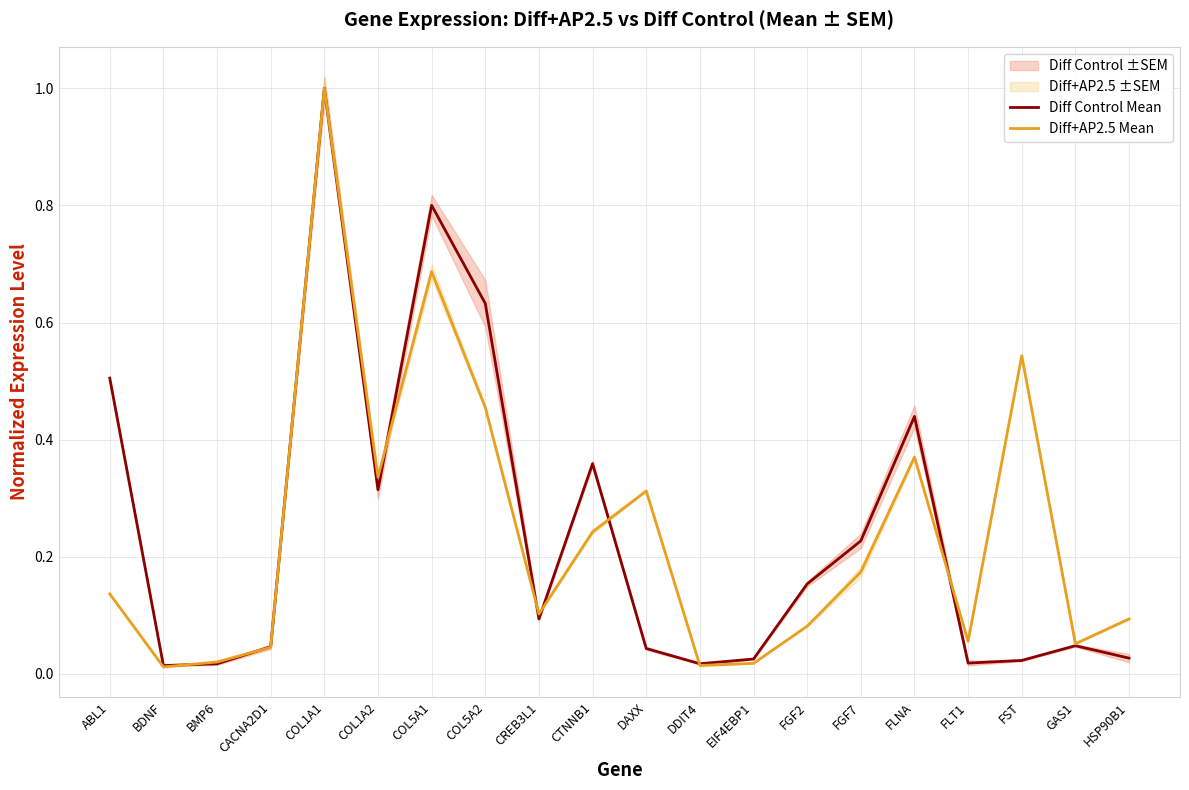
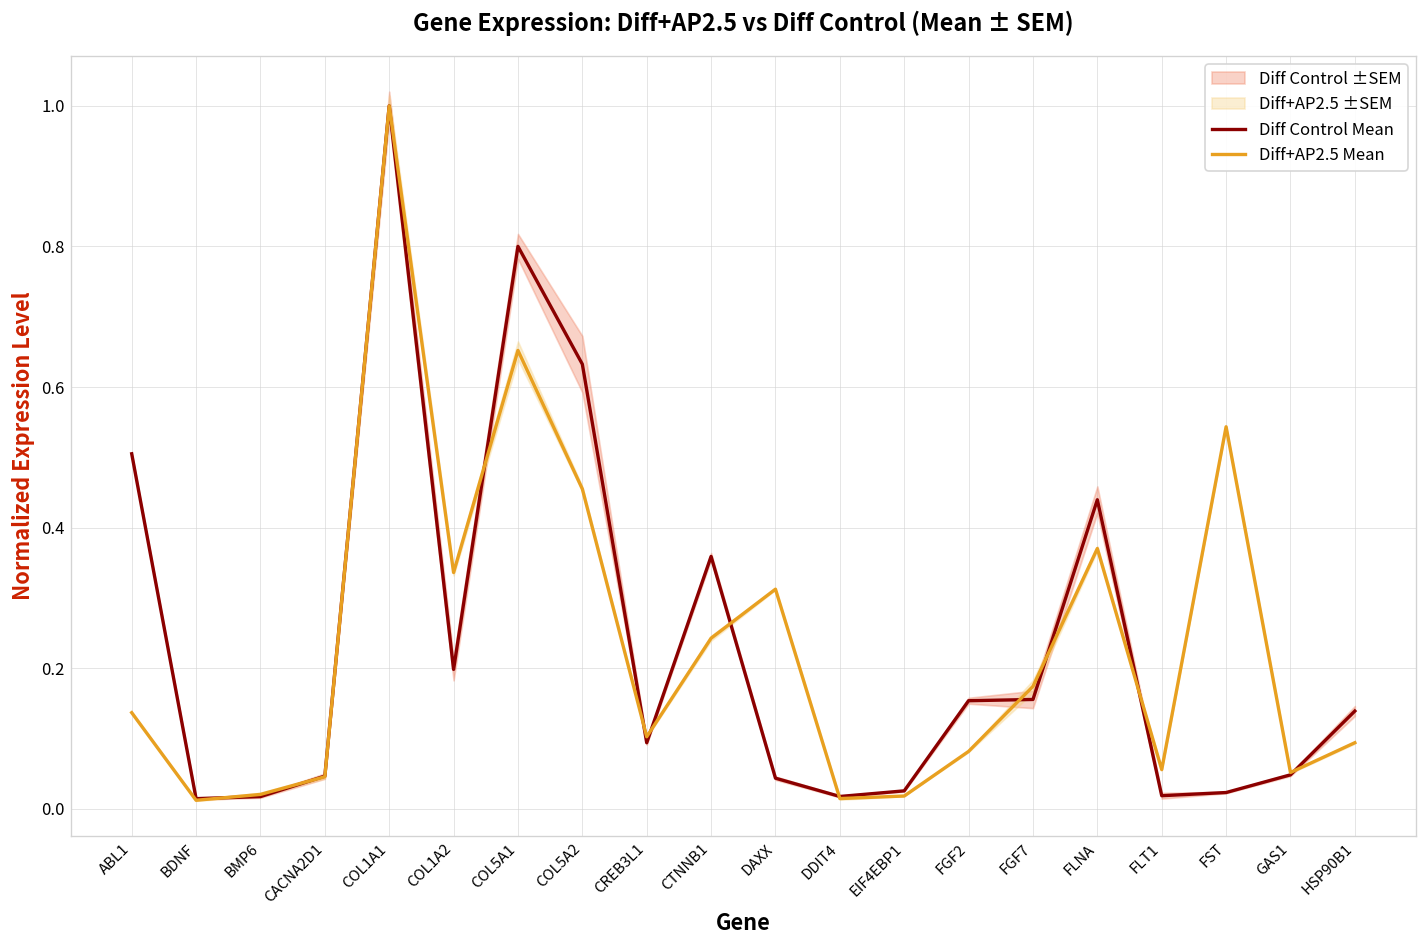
  {
    "Diff Control Mean": {
-     "COL1A2": 0.31,
+     "COL1A2": 0.20,
      "COL5A1": 0.80,
      "COL5A2": 0.63,
      "CTNNB1": 0.36,
-     "FGF7": 0.23,
+     "FGF7": 0.16,
      "FLNA": 0.44,
-     "HSP90B1": 0.03
+     "HSP90B1": 0.14
    },
    "Diff+AP2.5 Mean": {
-     "COL5A1": 0.69,
+     "COL5A1": 0.65,
      "FGF7": 0.17
    }
  }
